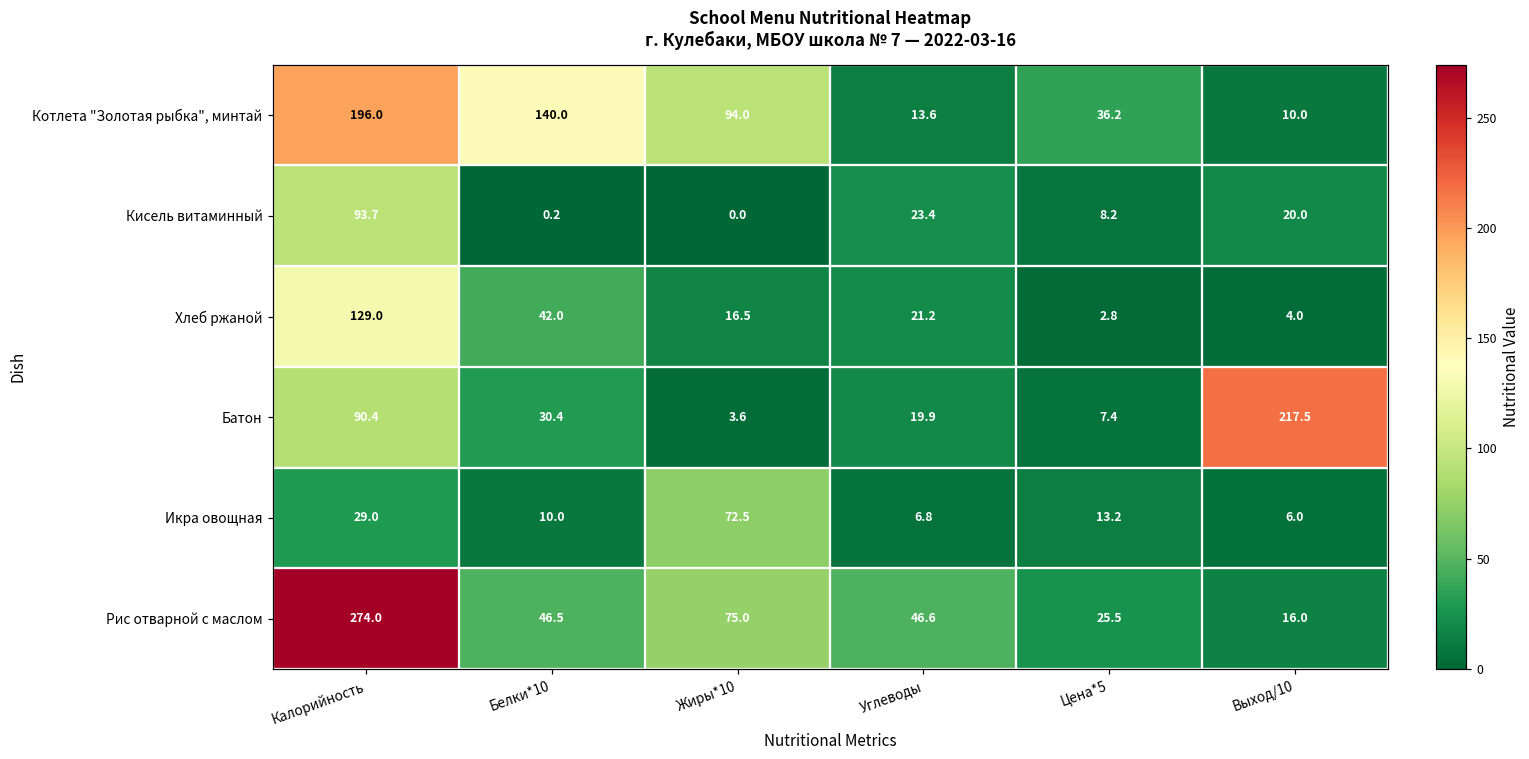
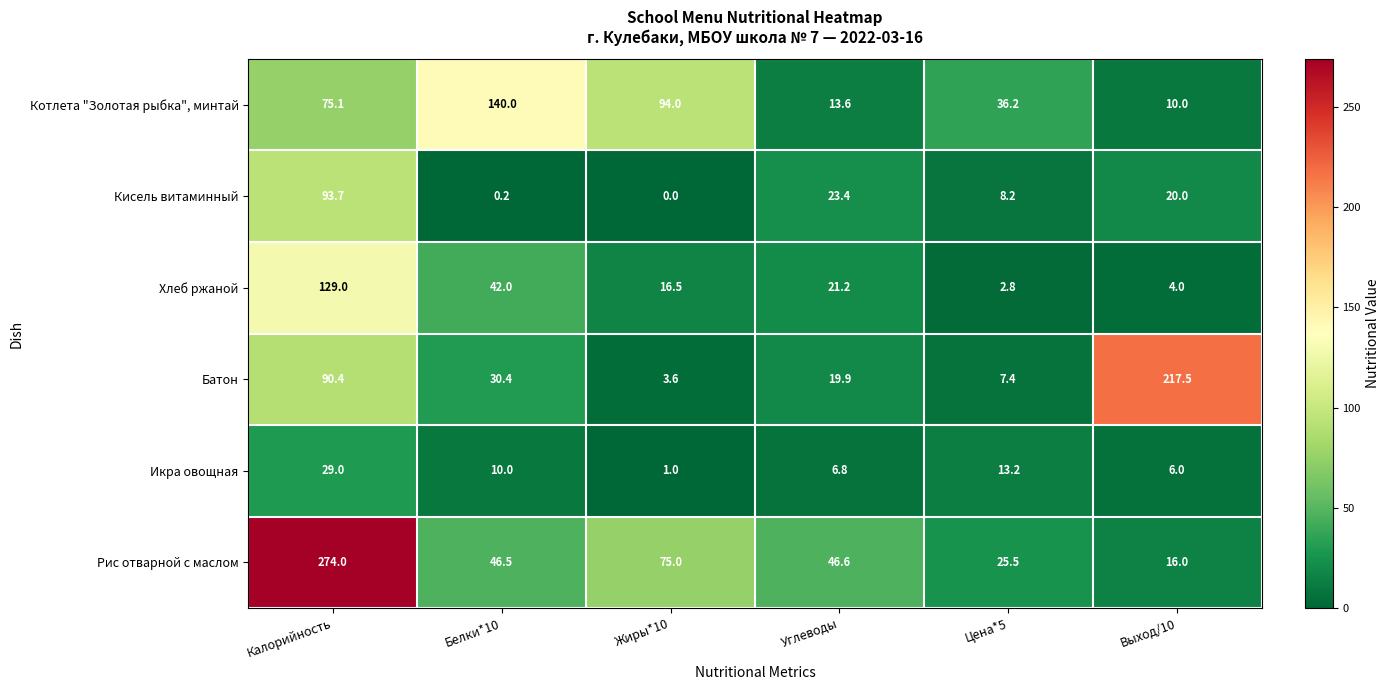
  {
    "Котлета \"Золотая рыбка\", минтай": {
-     "Калорийность": 196.0,
+     "Калорийность": 75.1,
      "Белки*10": 140.0,
      "Жиры*10": 94.0,
      "Углеводы": 13.6,
      "Цена*5": 36.2,
      "Выход/10": 10.0
    },
    "Кисель витаминный": {
      "Калорийность": 93.7,
      "Белки*10": 0.2,
      "Жиры*10": 0.0,
      "Углеводы": 23.4,
      "Цена*5": 8.2,
      "Выход/10": 20.0
    },
    "Хлеб ржаной": {
      "Калорийность": 129.0,
      "Белки*10": 42.0,
      "Жиры*10": 16.5,
      "Углеводы": 21.2,
      "Цена*5": 2.8,
      "Выход/10": 4.0
    },
    "Батон": {
      "Калорийность": 90.4,
      "Белки*10": 30.4,
      "Жиры*10": 3.6,
      "Углеводы": 19.9,
      "Цена*5": 7.4,
      "Выход/10": 217.5
    },
    "Икра овощная": {
      "Калорийность": 29.0,
      "Белки*10": 10.0,
-     "Жиры*10": 72.5,
+     "Жиры*10": 1.0,
      "Углеводы": 6.8,
      "Цена*5": 13.2,
      "Выход/10": 6.0
    },
    "Рис отварной с маслом": {
      "Калорийность": 274.0,
      "Белки*10": 46.5,
      "Жиры*10": 75.0,
      "Углеводы": 46.6,
      "Цена*5": 25.5,
      "Выход/10": 16.0
    }
  }
